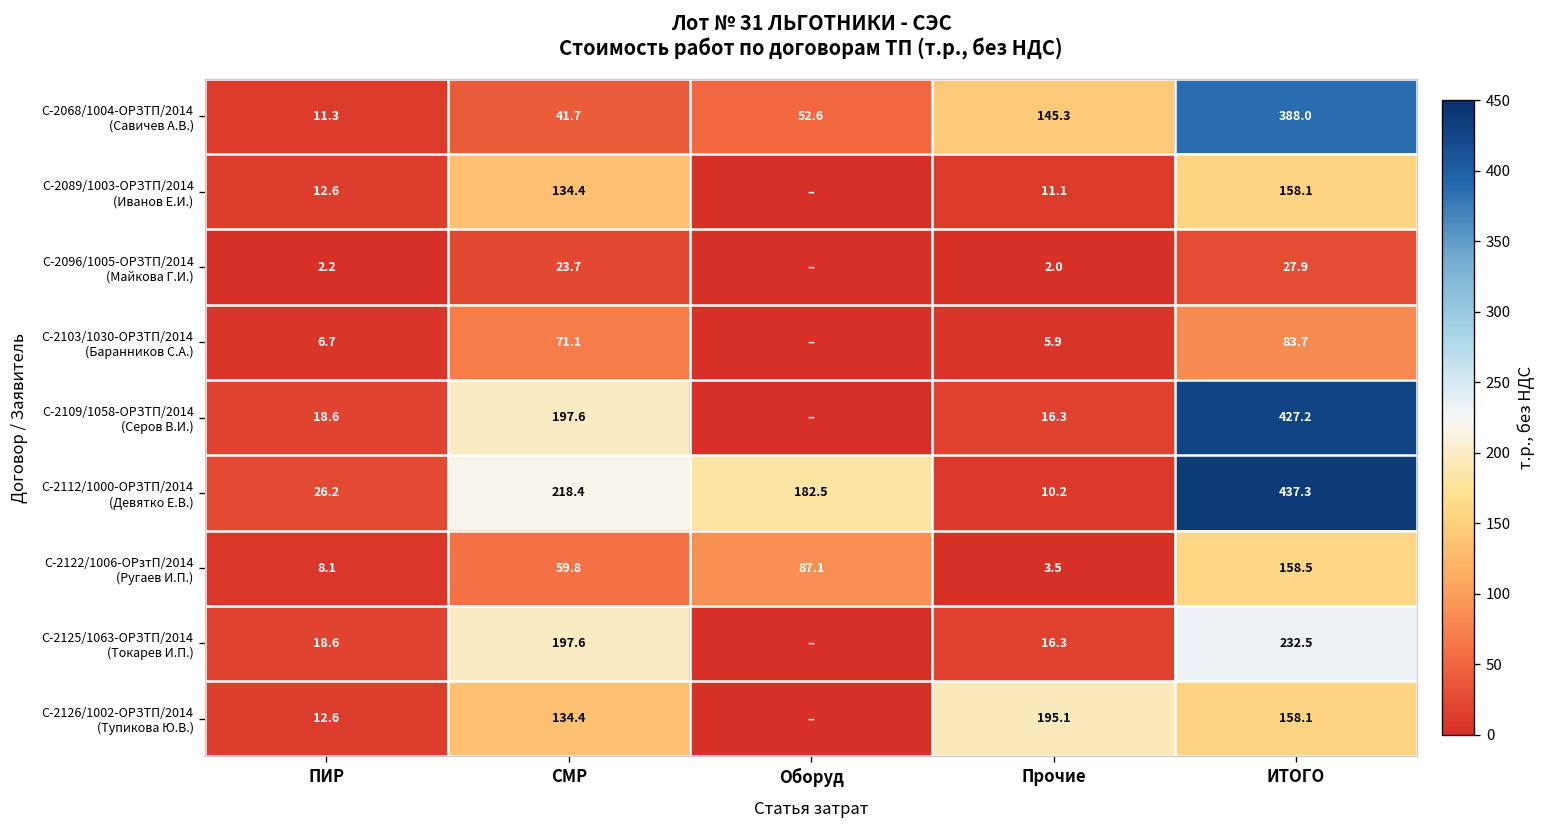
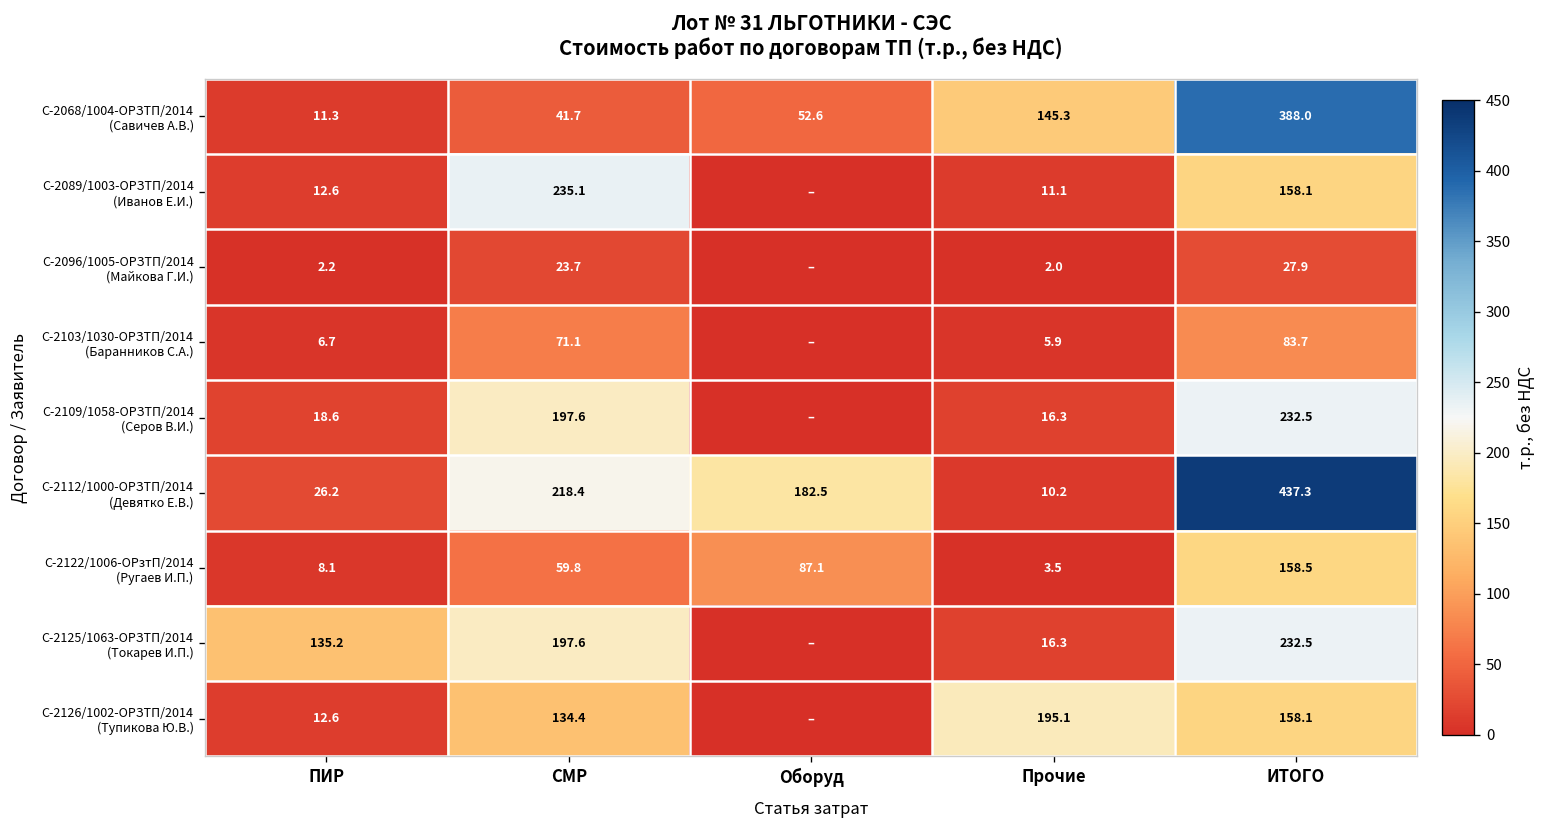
  {
    "С-2068/1004-ОРЗТП/2014 (Савичев А.В.)": {
      "ПИР": 11.3,
      "СМР": 41.7,
      "Оборуд": 52.6,
      "Прочие": 145.3,
      "ИТОГО": 388.0
    },
    "С-2089/1003-ОРЗТП/2014 (Иванов Е.И.)": {
      "ПИР": 12.6,
-     "СМР": 134.4,
+     "СМР": 235.1,
      "Прочие": 11.1,
      "ИТОГО": 158.1
    },
    "С-2096/1005-ОРЗТП/2014 (Майкова Г.И.)": {
      "ПИР": 2.2,
      "СМР": 23.7,
      "Прочие": 2.0,
      "ИТОГО": 27.9
    },
    "С-2103/1030-ОРЗТП/2014 (Баранников С.А.)": {
      "ПИР": 6.7,
      "СМР": 71.1,
      "Прочие": 5.9,
      "ИТОГО": 83.7
    },
    "С-2109/1058-ОРЗТП/2014 (Серов В.И.)": {
      "ПИР": 18.6,
      "СМР": 197.6,
      "Прочие": 16.3,
-     "ИТОГО": 427.2
+     "ИТОГО": 232.5
    },
    "С-2112/1000-ОРЗТП/2014 (Девятко Е.В.)": {
      "ПИР": 26.2,
      "СМР": 218.4,
      "Оборуд": 182.5,
      "Прочие": 10.2,
      "ИТОГО": 437.3
    },
    "С-2122/1006-ОРзтП/2014 (Ругаев И.П.)": {
      "ПИР": 8.1,
      "СМР": 59.8,
      "Оборуд": 87.1,
      "Прочие": 3.5,
      "ИТОГО": 158.5
    },
    "С-2125/1063-ОРЗТП/2014 (Токарев И.П.)": {
-     "ПИР": 18.6,
+     "ПИР": 135.2,
      "СМР": 197.6,
      "Прочие": 16.3,
      "ИТОГО": 232.5
    },
    "С-2126/1002-ОРЗТП/2014 (Тупикова Ю.В.)": {
      "ПИР": 12.6,
      "СМР": 134.4,
      "Прочие": 195.1,
      "ИТОГО": 158.1
    }
  }
